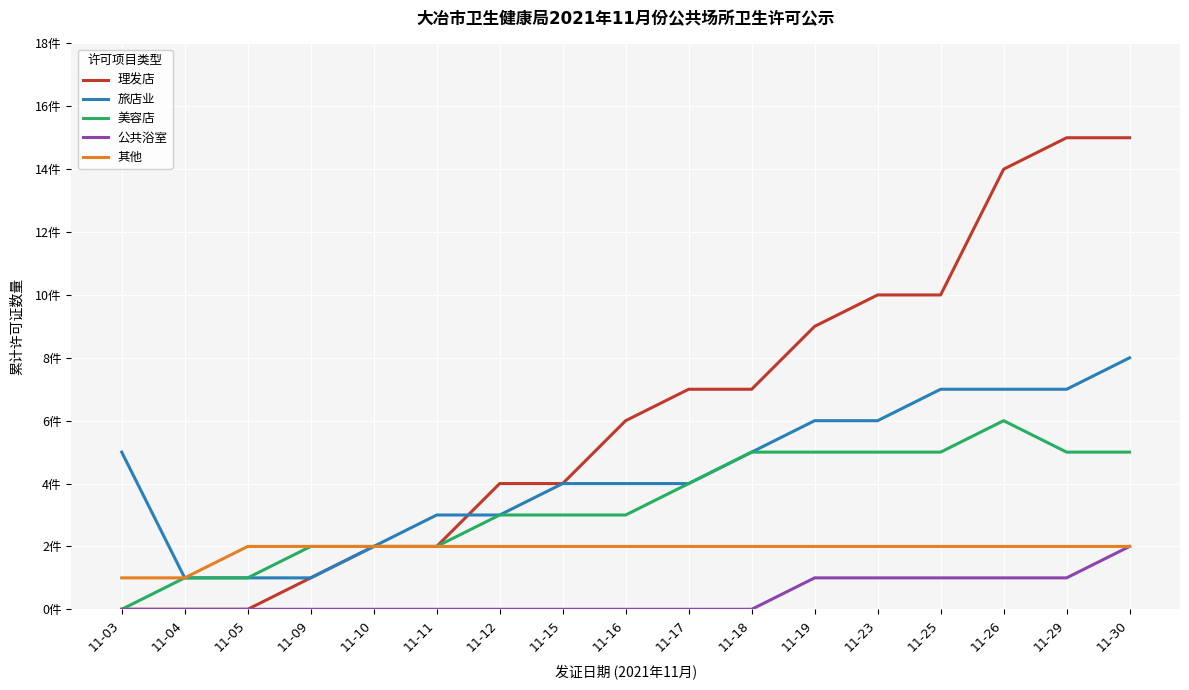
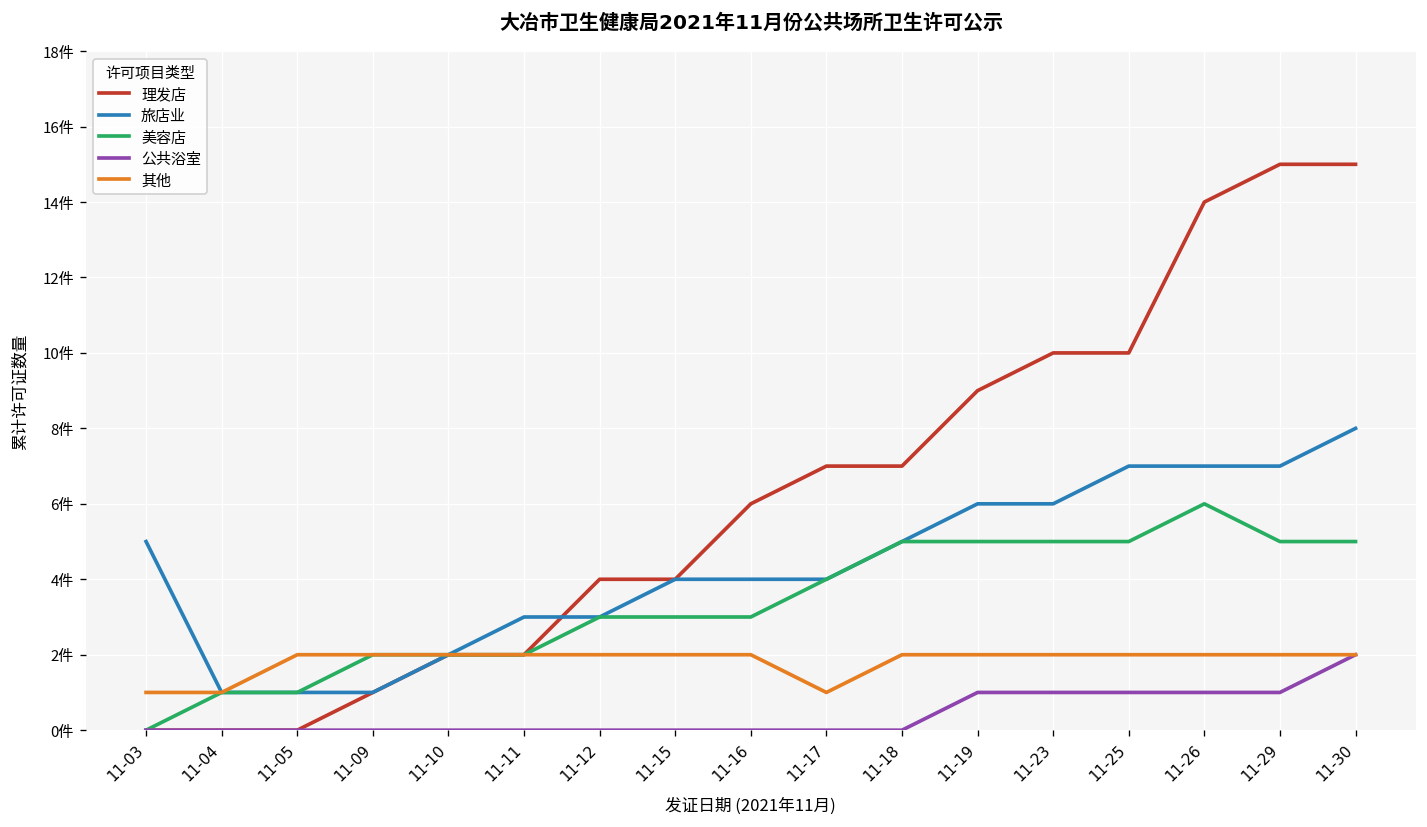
  {
    "理发店": {
      "11-12": "4件",
      "11-16": "6件",
      "11-17": "7件",
      "11-18": "7件",
      "11-19": "9件",
      "11-23": "10件",
      "11-25": "10件",
      "11-26": "14件",
      "11-29": "15件",
      "11-30": "15件"
    },
    "旅店业": {
      "11-03": "5件",
      "11-11": "3件",
      "11-16": "4件",
      "11-19": "6件",
      "11-23": "6件",
      "11-25": "7件",
      "11-26": "7件",
      "11-29": "7件",
      "11-30": "8件"
    },
    "美容店": {
      "11-15": "3件",
      "11-16": "3件",
      "11-19": "5件",
      "11-23": "5件",
      "11-25": "5件",
      "11-26": "6件",
      "11-29": "5件",
      "11-30": "5件"
    },
    "公共浴室": {
      "11-09": "0件",
      "11-10": "0件",
      "11-11": "0件",
      "11-12": "0件",
      "11-15": "0件",
      "11-16": "0件",
      "11-17": "0件",
      "11-18": "0件",
      "11-19": "1件",
      "11-23": "1件",
      "11-25": "1件",
      "11-26": "1件",
      "11-29": "1件"
    },
    "其他": {
      "11-03": "1件",
      "11-05": "2件",
      "11-12": "2件",
      "11-15": "2件",
      "11-16": "2件",
-     "11-17": "2件",
+     "11-17": "1件",
      "11-18": "2件",
      "11-19": "2件",
      "11-23": "2件",
      "11-25": "2件",
      "11-26": "2件",
      "11-29": "2件"
    }
  }
